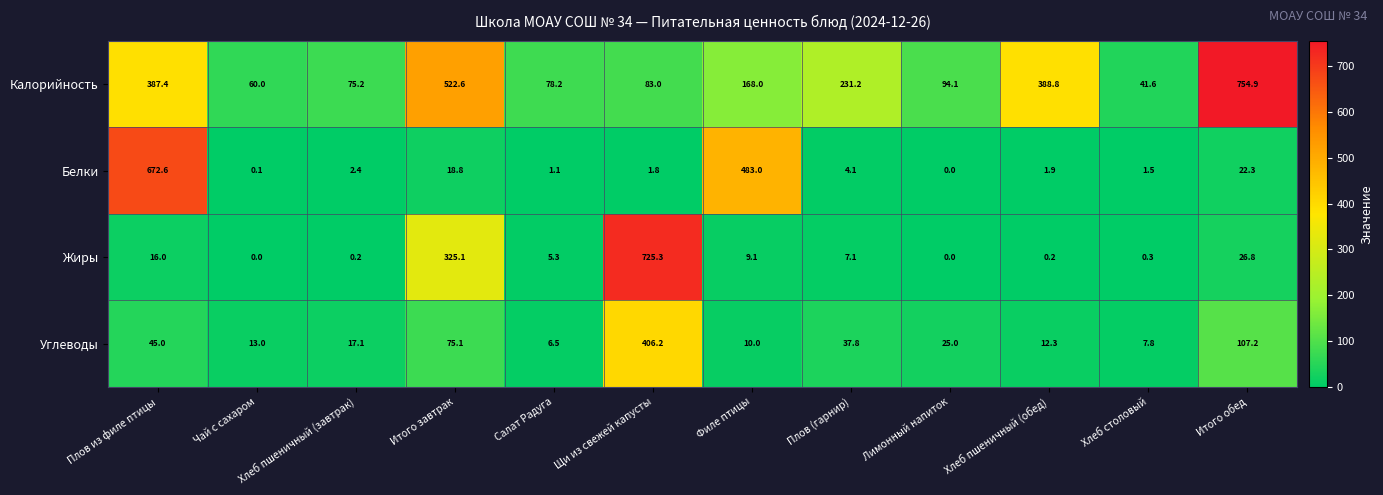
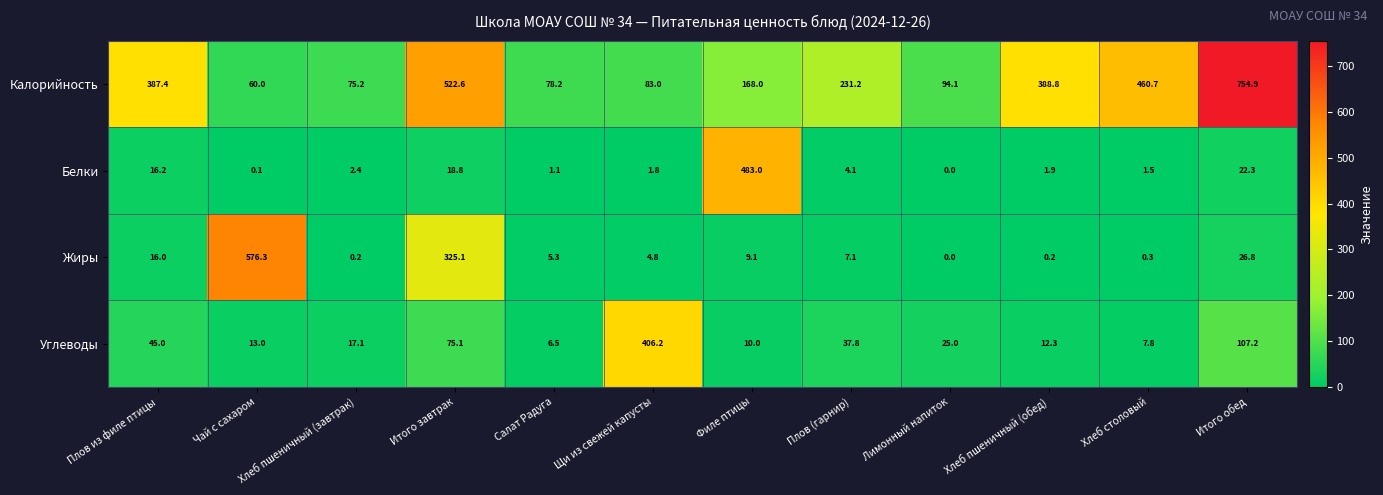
  {
    "Калорийность": {
      "Плов из филе птицы": 387.4,
      "Чай с сахаром": 60.0,
      "Хлеб пшеничный (завтрак)": 75.2,
      "Итого завтрак": 522.6,
      "Салат Радуга": 78.2,
      "Щи из свежей капусты": 83.0,
      "Филе птицы": 168.0,
      "Плов (гарнир)": 231.2,
      "Лимонный напиток": 94.1,
      "Хлеб пшеничный (обед)": 388.8,
-     "Хлеб столовый": 41.6,
+     "Хлеб столовый": 460.7,
      "Итого обед": 754.9
    },
    "Белки": {
-     "Плов из филе птицы": 672.6,
+     "Плов из филе птицы": 16.2,
      "Чай с сахаром": 0.1,
      "Хлеб пшеничный (завтрак)": 2.4,
      "Итого завтрак": 18.8,
      "Салат Радуга": 1.1,
      "Щи из свежей капусты": 1.8,
      "Филе птицы": 483.0,
      "Плов (гарнир)": 4.1,
      "Лимонный напиток": 0.0,
      "Хлеб пшеничный (обед)": 1.9,
      "Хлеб столовый": 1.5,
      "Итого обед": 22.3
    },
    "Жиры": {
      "Плов из филе птицы": 16.0,
-     "Чай с сахаром": 0.0,
+     "Чай с сахаром": 576.3,
      "Хлеб пшеничный (завтрак)": 0.2,
      "Итого завтрак": 325.1,
      "Салат Радуга": 5.3,
-     "Щи из свежей капусты": 725.3,
+     "Щи из свежей капусты": 4.8,
      "Филе птицы": 9.1,
      "Плов (гарнир)": 7.1,
      "Лимонный напиток": 0.0,
      "Хлеб пшеничный (обед)": 0.2,
      "Хлеб столовый": 0.3,
      "Итого обед": 26.8
    },
    "Углеводы": {
      "Плов из филе птицы": 45.0,
      "Чай с сахаром": 13.0,
      "Хлеб пшеничный (завтрак)": 17.1,
      "Итого завтрак": 75.1,
      "Салат Радуга": 6.5,
      "Щи из свежей капусты": 406.2,
      "Филе птицы": 10.0,
      "Плов (гарнир)": 37.8,
      "Лимонный напиток": 25.0,
      "Хлеб пшеничный (обед)": 12.3,
      "Хлеб столовый": 7.8,
      "Итого обед": 107.2
    }
  }
